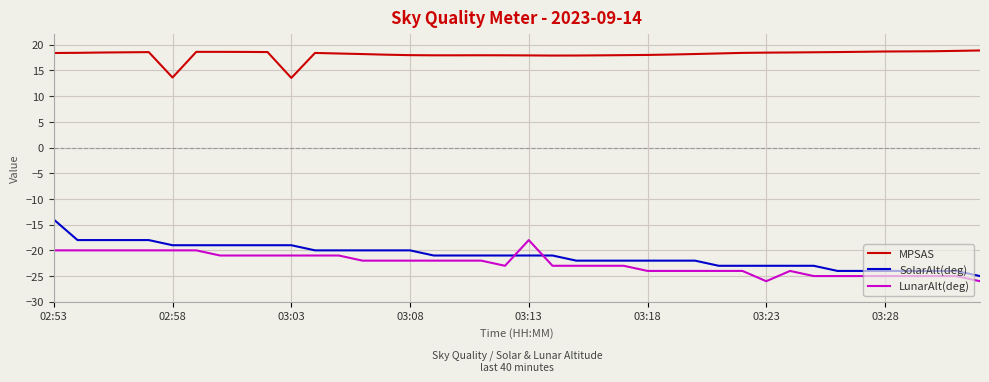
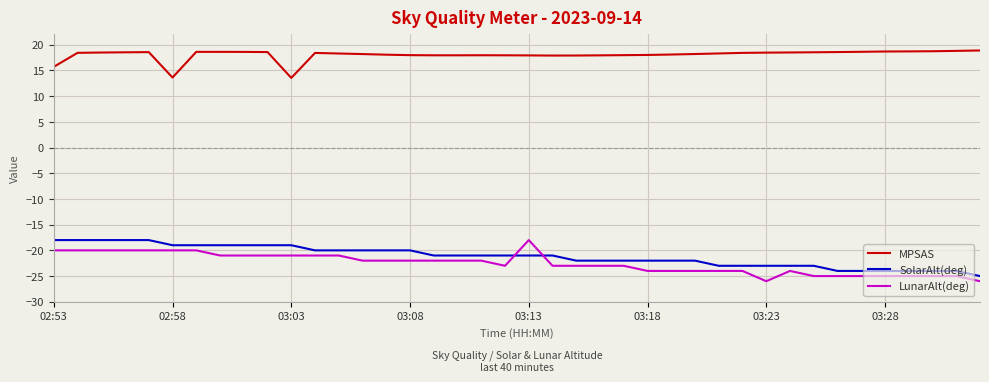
  {
    "MPSAS": {
-     "02:53": 18,
+     "02:53": 16,
      "02:58": 14,
      "03:03": 14,
      "03:08": 18,
      "03:13": 18,
      "03:18": 18,
      "03:23": 18,
      "03:28": 19
    },
    "SolarAlt(deg)": {
-     "02:53": -14,
+     "02:53": -18,
      "02:58": -19,
      "03:03": -19,
      "03:08": -20,
      "03:13": -21,
      "03:18": -22,
      "03:23": -23
    },
    "LunarAlt(deg)": {
      "02:53": -20,
      "02:58": -20,
      "03:03": -21,
      "03:08": -22,
      "03:13": -18,
      "03:18": -24,
      "03:23": -26
    }
  }
